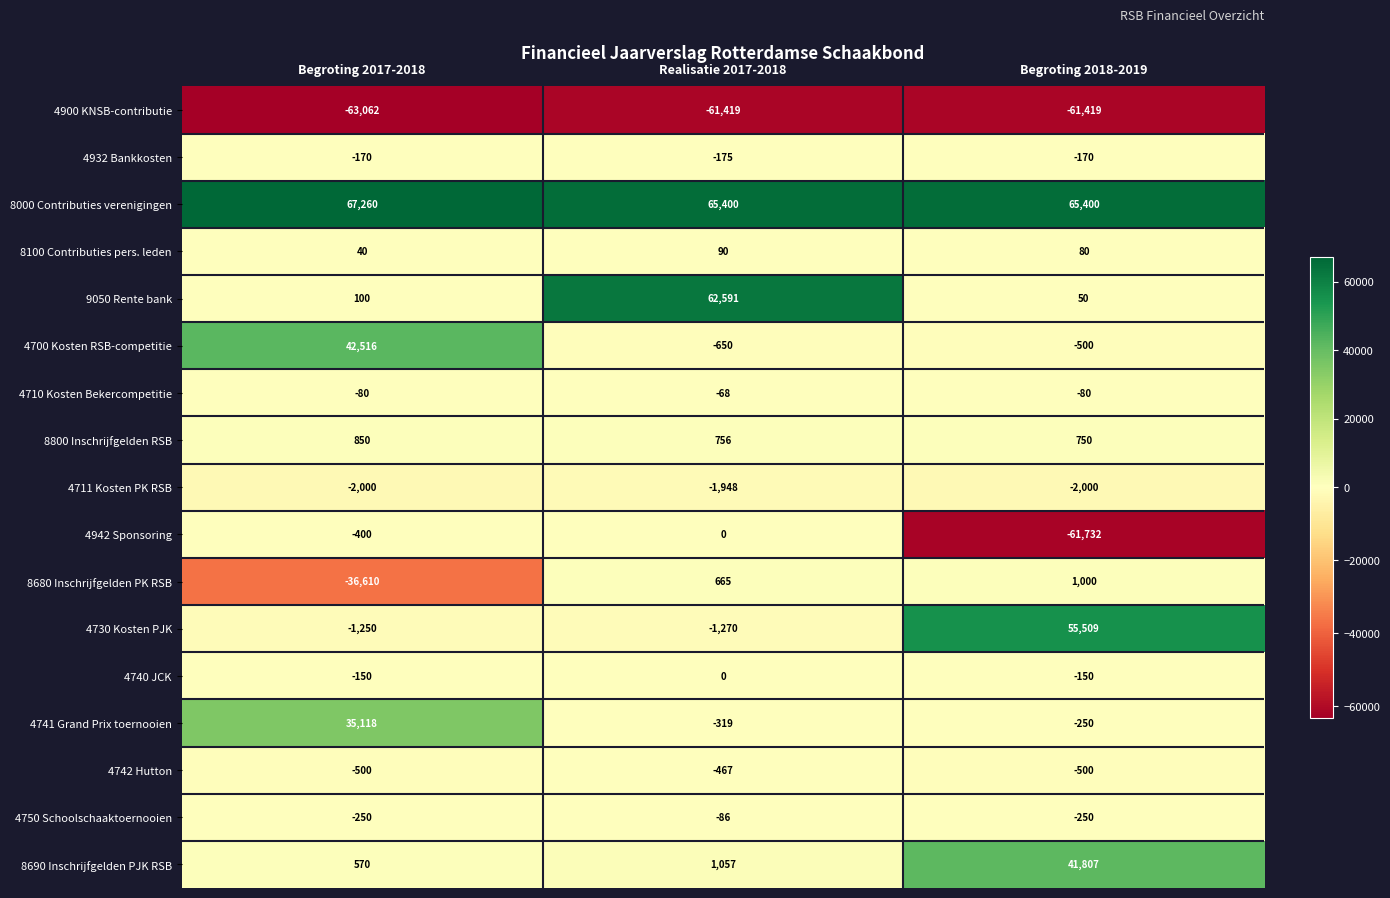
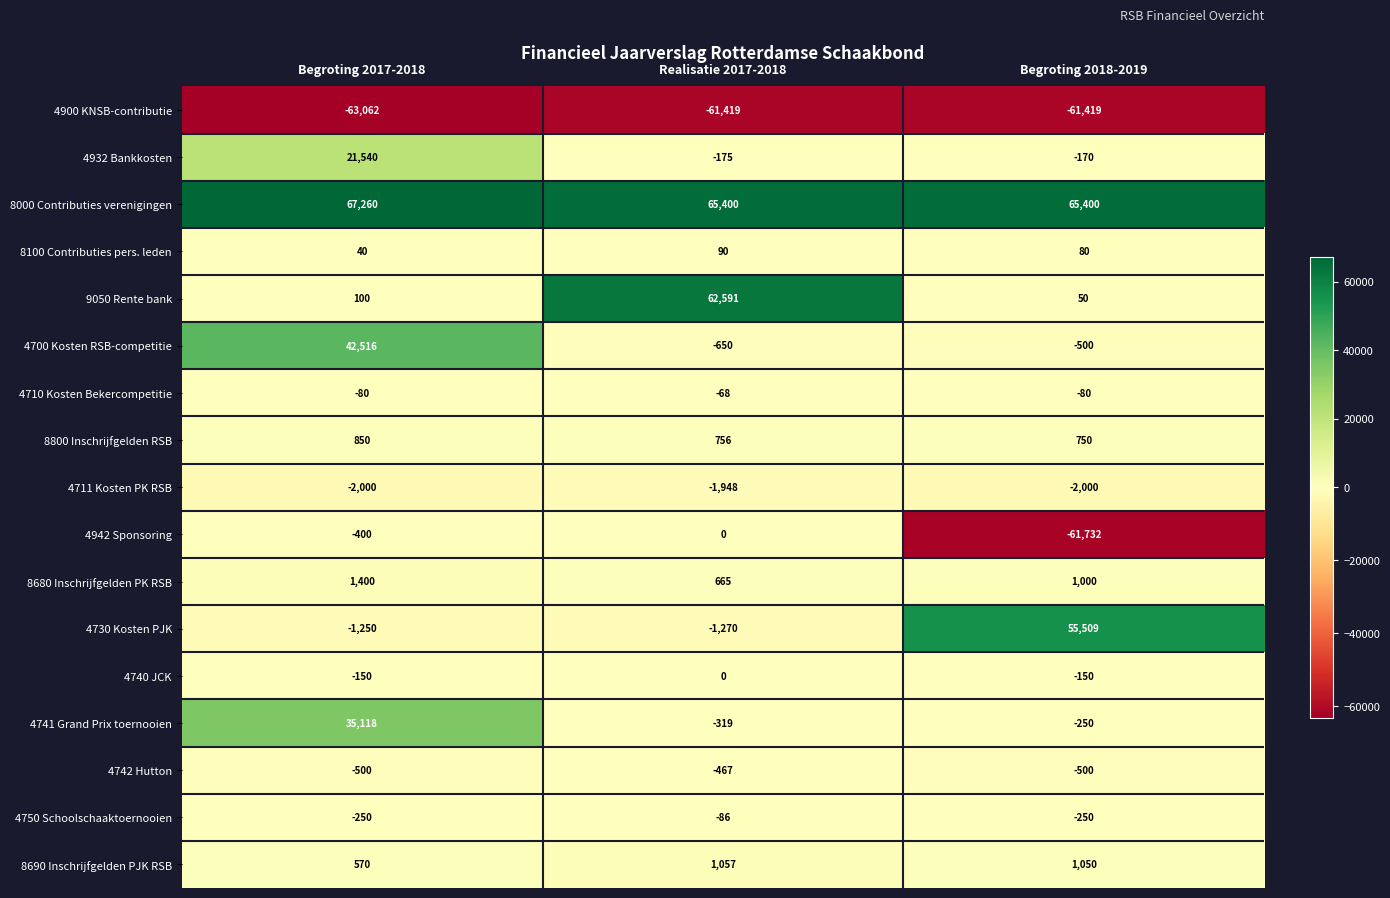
  {
    "4900 KNSB-contributie": {
      "Begroting 2017-2018": "-63,062",
      "Realisatie 2017-2018": "-61,419",
      "Begroting 2018-2019": "-61,419"
    },
    "4932 Bankkosten": {
-     "Begroting 2017-2018": "-170",
+     "Begroting 2017-2018": "21,540",
      "Realisatie 2017-2018": "-175",
      "Begroting 2018-2019": "-170"
    },
    "8000 Contributies verenigingen": {
      "Begroting 2017-2018": "67,260",
      "Realisatie 2017-2018": "65,400",
      "Begroting 2018-2019": "65,400"
    },
    "8100 Contributies pers. leden": {
      "Begroting 2017-2018": "40",
      "Realisatie 2017-2018": "90",
      "Begroting 2018-2019": "80"
    },
    "9050 Rente bank": {
      "Begroting 2017-2018": "100",
      "Realisatie 2017-2018": "62,591",
      "Begroting 2018-2019": "50"
    },
    "4700 Kosten RSB-competitie": {
      "Begroting 2017-2018": "42,516",
      "Realisatie 2017-2018": "-650",
      "Begroting 2018-2019": "-500"
    },
    "4710 Kosten Bekercompetitie": {
      "Begroting 2017-2018": "-80",
      "Realisatie 2017-2018": "-68",
      "Begroting 2018-2019": "-80"
    },
    "8800 Inschrijfgelden RSB": {
      "Begroting 2017-2018": "850",
      "Realisatie 2017-2018": "756",
      "Begroting 2018-2019": "750"
    },
    "4711 Kosten PK RSB": {
      "Begroting 2017-2018": "-2,000",
      "Realisatie 2017-2018": "-1,948",
      "Begroting 2018-2019": "-2,000"
    },
    "4942 Sponsoring": {
      "Begroting 2017-2018": "-400",
      "Realisatie 2017-2018": "0",
      "Begroting 2018-2019": "-61,732"
    },
    "8680 Inschrijfgelden PK RSB": {
-     "Begroting 2017-2018": "-36,610",
+     "Begroting 2017-2018": "1,400",
      "Realisatie 2017-2018": "665",
      "Begroting 2018-2019": "1,000"
    },
    "4730 Kosten PJK": {
      "Begroting 2017-2018": "-1,250",
      "Realisatie 2017-2018": "-1,270",
      "Begroting 2018-2019": "55,509"
    },
    "4740 JCK": {
      "Begroting 2017-2018": "-150",
      "Realisatie 2017-2018": "0",
      "Begroting 2018-2019": "-150"
    },
    "4741 Grand Prix toernooien": {
      "Begroting 2017-2018": "35,118",
      "Realisatie 2017-2018": "-319",
      "Begroting 2018-2019": "-250"
    },
    "4742 Hutton": {
      "Begroting 2017-2018": "-500",
      "Realisatie 2017-2018": "-467",
      "Begroting 2018-2019": "-500"
    },
    "4750 Schoolschaaktoernooien": {
      "Begroting 2017-2018": "-250",
      "Realisatie 2017-2018": "-86",
      "Begroting 2018-2019": "-250"
    },
    "8690 Inschrijfgelden PJK RSB": {
      "Begroting 2017-2018": "570",
      "Realisatie 2017-2018": "1,057",
-     "Begroting 2018-2019": "41,807"
+     "Begroting 2018-2019": "1,050"
    }
  }
